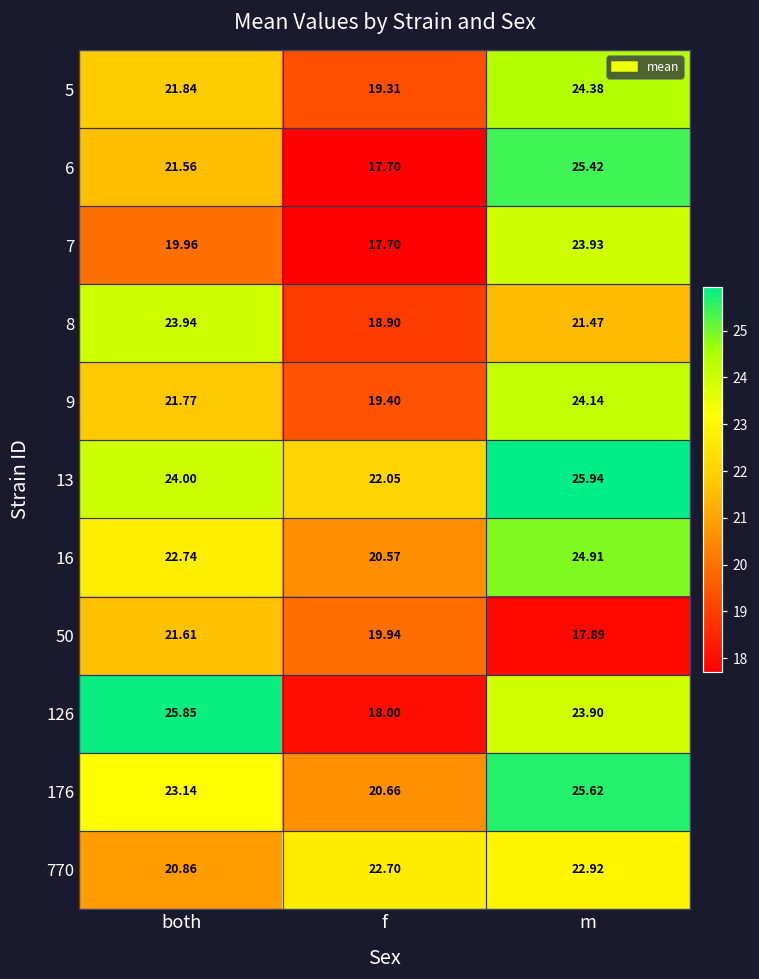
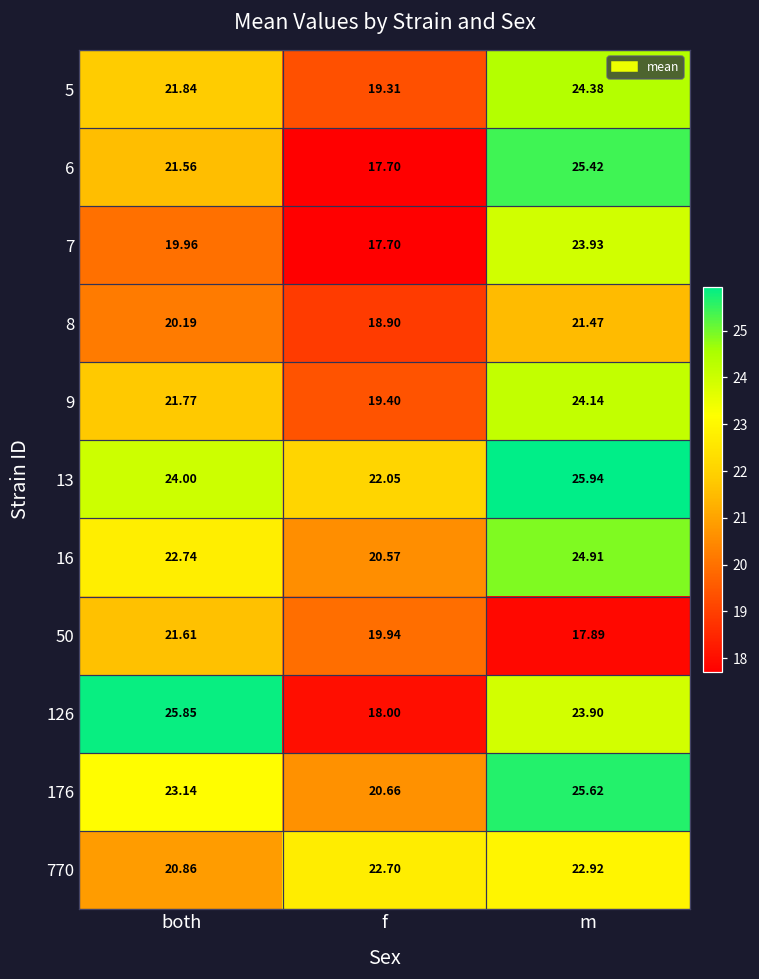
  {
    "5": {
      "both": 21.84,
      "f": 19.31,
      "m": 24.38
    },
    "6": {
      "both": 21.56,
      "f": 17.70,
      "m": 25.42
    },
    "7": {
      "both": 19.96,
      "f": 17.70,
      "m": 23.93
    },
    "8": {
-     "both": 23.94,
+     "both": 20.19,
      "f": 18.90,
      "m": 21.47
    },
    "9": {
      "both": 21.77,
      "f": 19.40,
      "m": 24.14
    },
    "13": {
      "both": 24.00,
      "f": 22.05,
      "m": 25.94
    },
    "16": {
      "both": 22.74,
      "f": 20.57,
      "m": 24.91
    },
    "50": {
      "both": 21.61,
      "f": 19.94,
      "m": 17.89
    },
    "126": {
      "both": 25.85,
      "f": 18.00,
      "m": 23.90
    },
    "176": {
      "both": 23.14,
      "f": 20.66,
      "m": 25.62
    },
    "770": {
      "both": 20.86,
      "f": 22.70,
      "m": 22.92
    }
  }
